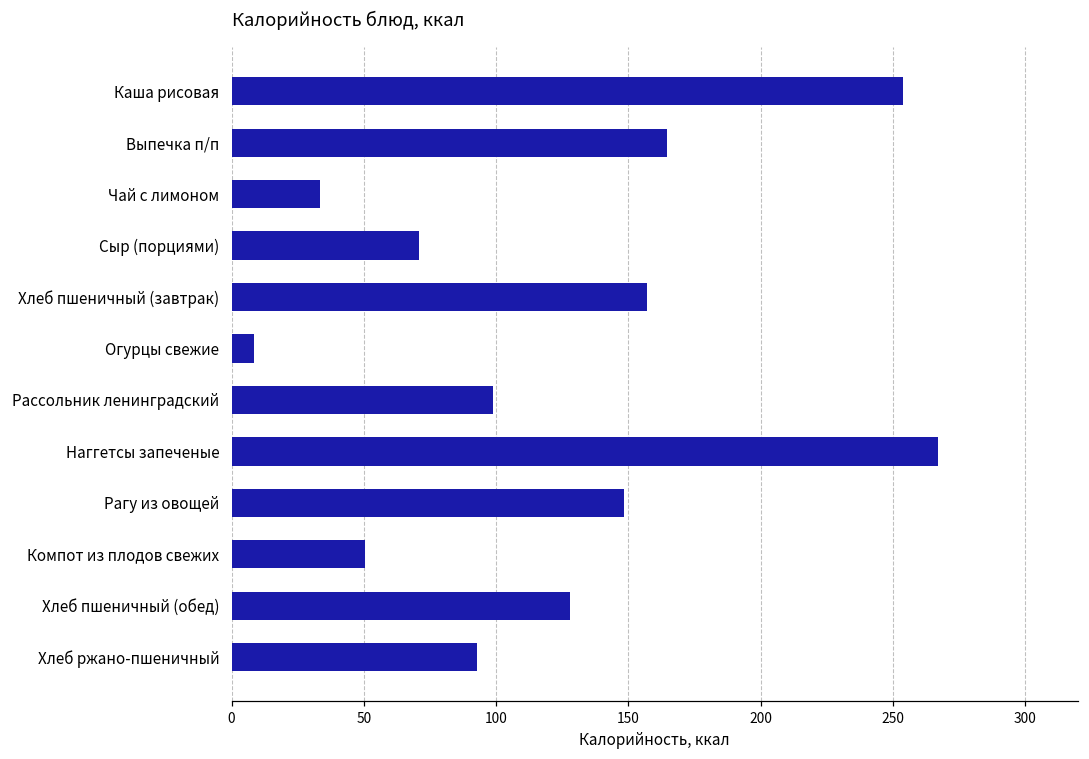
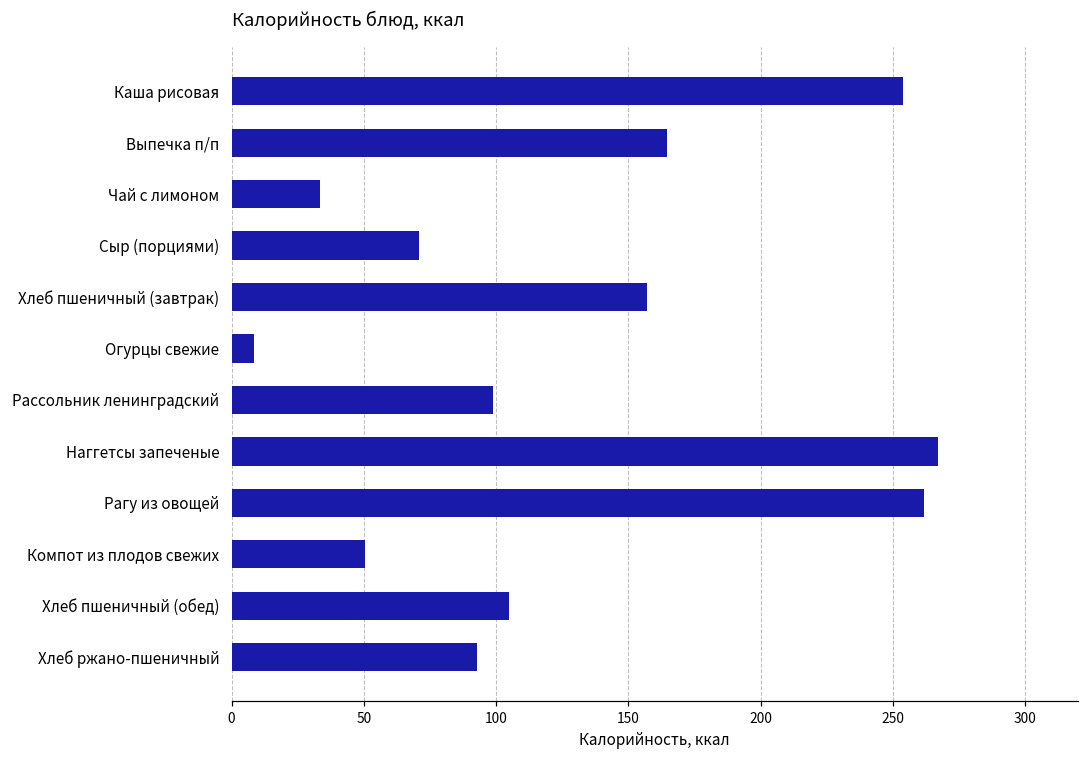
  {
    "Каша рисовая": 254,
    "Выпечка п/п": 165,
    "Чай с лимоном": 33,
    "Сыр (порциями)": 71,
    "Хлеб пшеничный (завтрак)": 157,
    "Огурцы свежие": 8,
    "Рассольник ленинградский": 99,
    "Наггетсы запеченые": 267,
-   "Рагу из овощей": 148,
+   "Рагу из овощей": 262,
    "Компот из плодов свежих": 50,
-   "Хлеб пшеничный (обед)": 128,
+   "Хлеб пшеничный (обед)": 105,
    "Хлеб ржано-пшеничный": 93
  }
